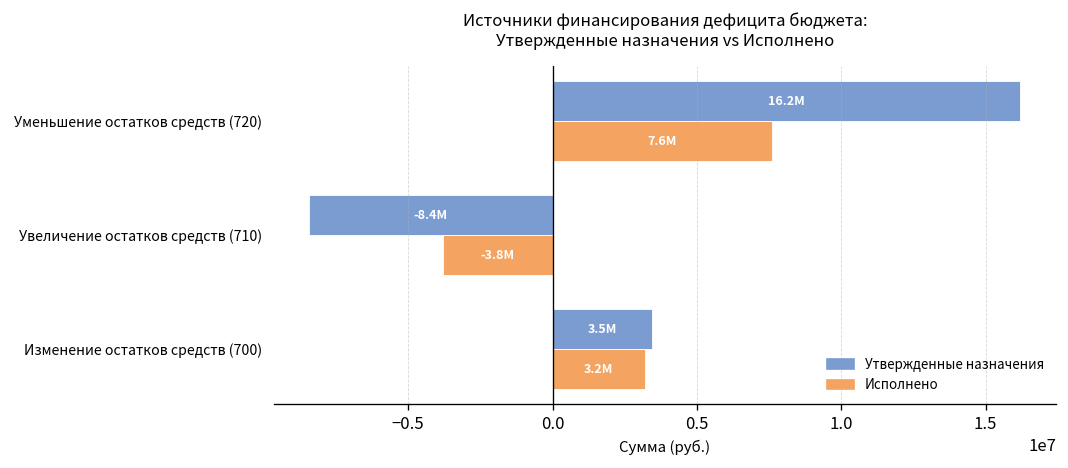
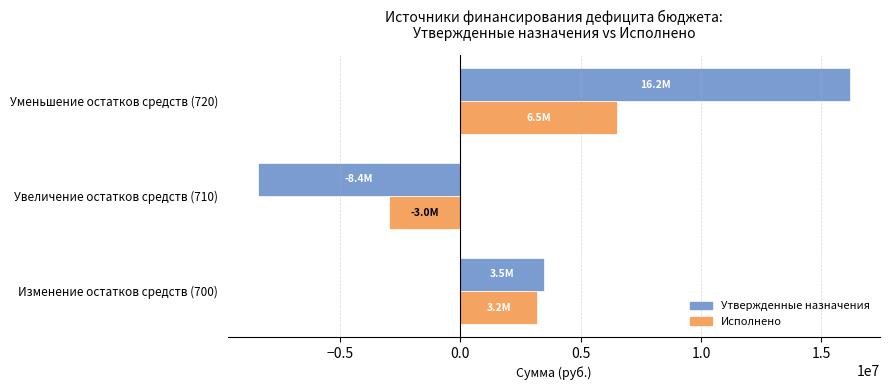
  {
    "Утвержденные назначения": {
      "Уменьшение остатков средств (720)": "16.2M",
      "Увеличение остатков средств (710)": "-8.4M",
      "Изменение остатков средств (700)": "3.5M"
    },
    "Исполнено": {
-     "Уменьшение остатков средств (720)": "7.6M",
-     "Увеличение остатков средств (710)": "-3.8M",
+     "Уменьшение остатков средств (720)": "6.5M",
+     "Увеличение остатков средств (710)": "-3.0M",
      "Изменение остатков средств (700)": "3.2M"
    }
  }
